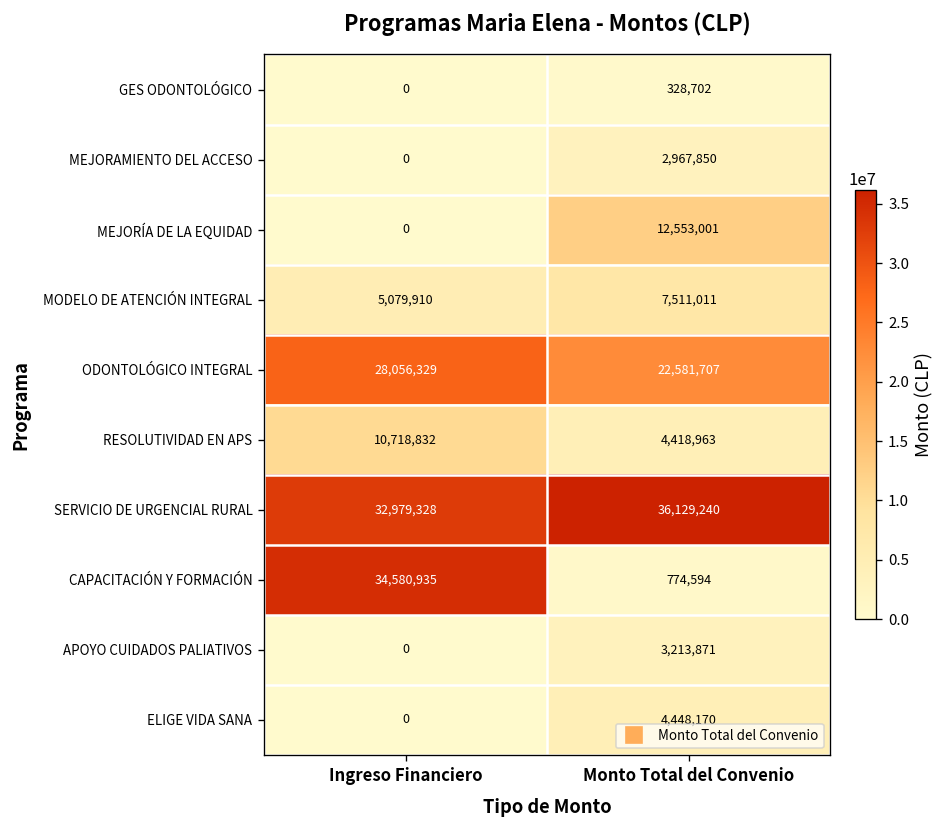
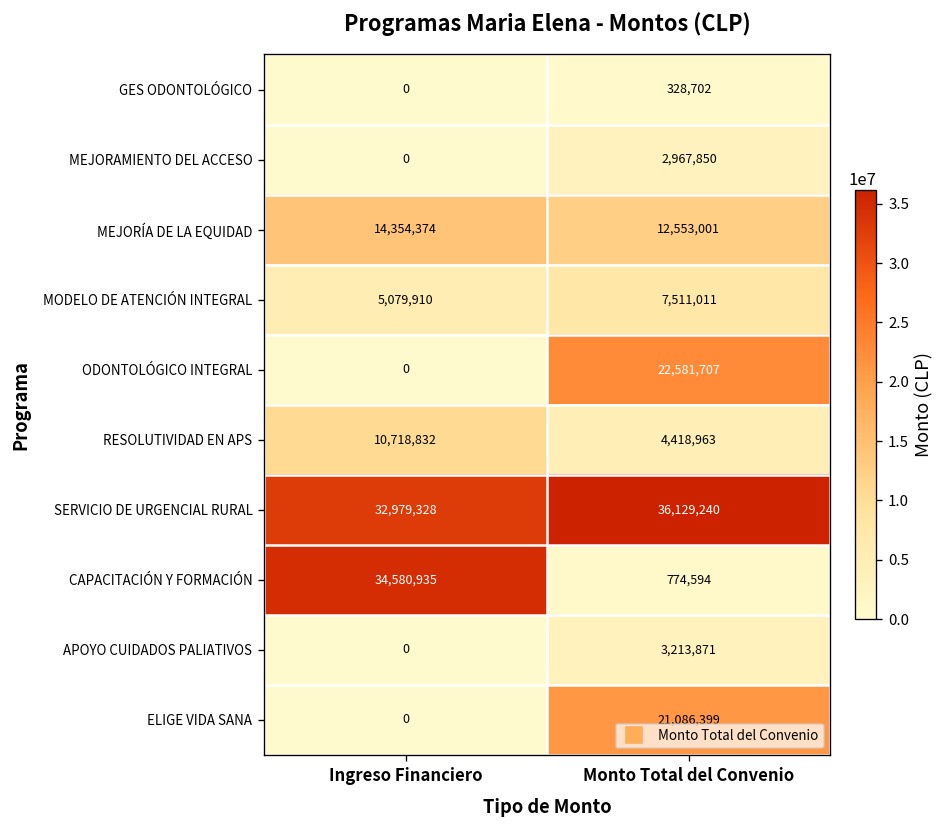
  {
    "GES ODONTOLÓGICO": {
      "Ingreso Financiero": "0",
      "Monto Total del Convenio": "328,702"
    },
    "MEJORAMIENTO DEL ACCESO": {
      "Ingreso Financiero": "0",
      "Monto Total del Convenio": "2,967,850"
    },
    "MEJORÍA DE LA EQUIDAD": {
-     "Ingreso Financiero": "0",
+     "Ingreso Financiero": "14,354,374",
      "Monto Total del Convenio": "12,553,001"
    },
    "MODELO DE ATENCIÓN INTEGRAL": {
      "Ingreso Financiero": "5,079,910",
      "Monto Total del Convenio": "7,511,011"
    },
    "ODONTOLÓGICO INTEGRAL": {
-     "Ingreso Financiero": "28,056,329",
+     "Ingreso Financiero": "0",
      "Monto Total del Convenio": "22,581,707"
    },
    "RESOLUTIVIDAD EN APS": {
      "Ingreso Financiero": "10,718,832",
      "Monto Total del Convenio": "4,418,963"
    },
    "SERVICIO DE URGENCIAL RURAL": {
      "Ingreso Financiero": "32,979,328",
      "Monto Total del Convenio": "36,129,240"
    },
    "CAPACITACIÓN Y FORMACIÓN": {
      "Ingreso Financiero": "34,580,935",
      "Monto Total del Convenio": "774,594"
    },
    "APOYO CUIDADOS PALIATIVOS": {
      "Ingreso Financiero": "0",
      "Monto Total del Convenio": "3,213,871"
    },
    "ELIGE VIDA SANA": {
      "Ingreso Financiero": "0",
-     "Monto Total del Convenio": "4,448,170"
+     "Monto Total del Convenio": "21,086,399"
    }
  }
